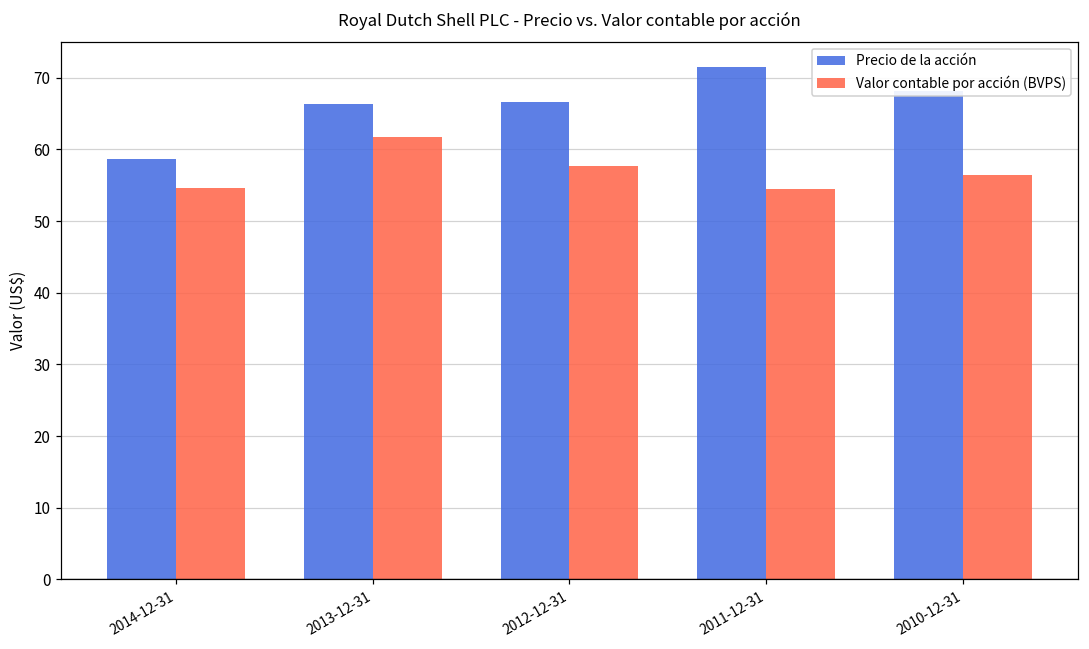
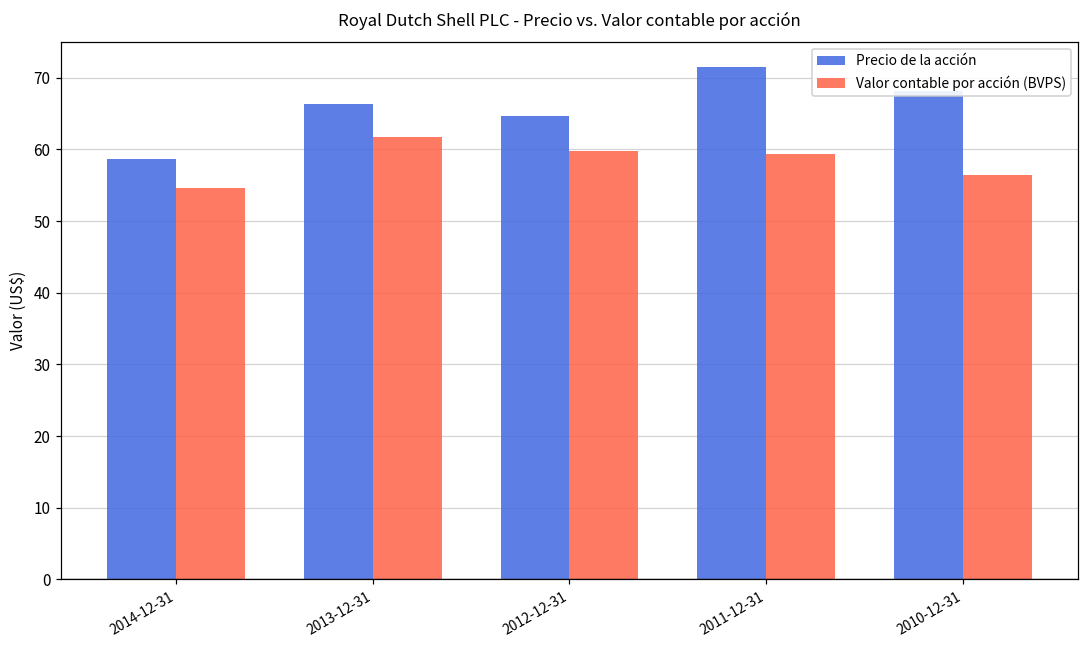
  {
    "Precio de la acción": {
      "2014-12-31": 59,
      "2013-12-31": 66,
-     "2012-12-31": 67,
+     "2012-12-31": 65,
      "2011-12-31": 71
    },
    "Valor contable por acción (BVPS)": {
      "2014-12-31": 55,
      "2013-12-31": 62,
-     "2012-12-31": 58,
-     "2011-12-31": 55,
+     "2012-12-31": 60,
+     "2011-12-31": 59,
      "2010-12-31": 56
    }
  }
